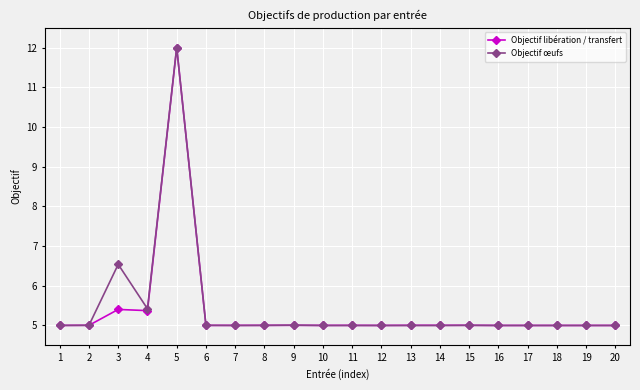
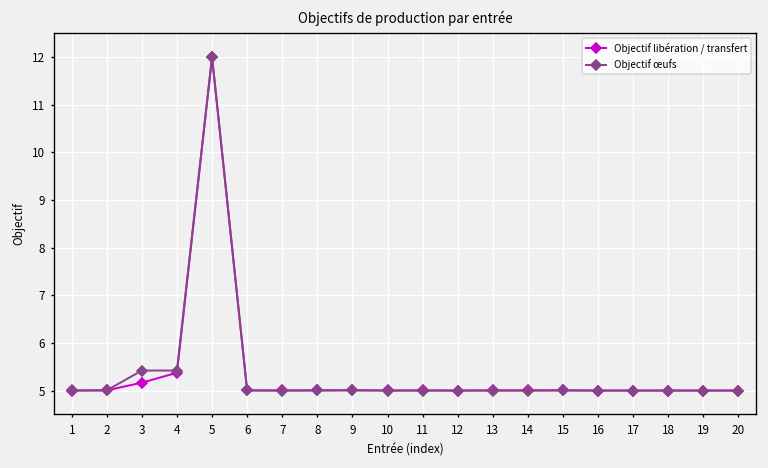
  {
    "Objectif libération / transfert": {
-     "3": 5.4
+     "3": 5.2
    },
    "Objectif œufs": {
-     "3": 6.5
+     "3": 5.4
    }
  }
